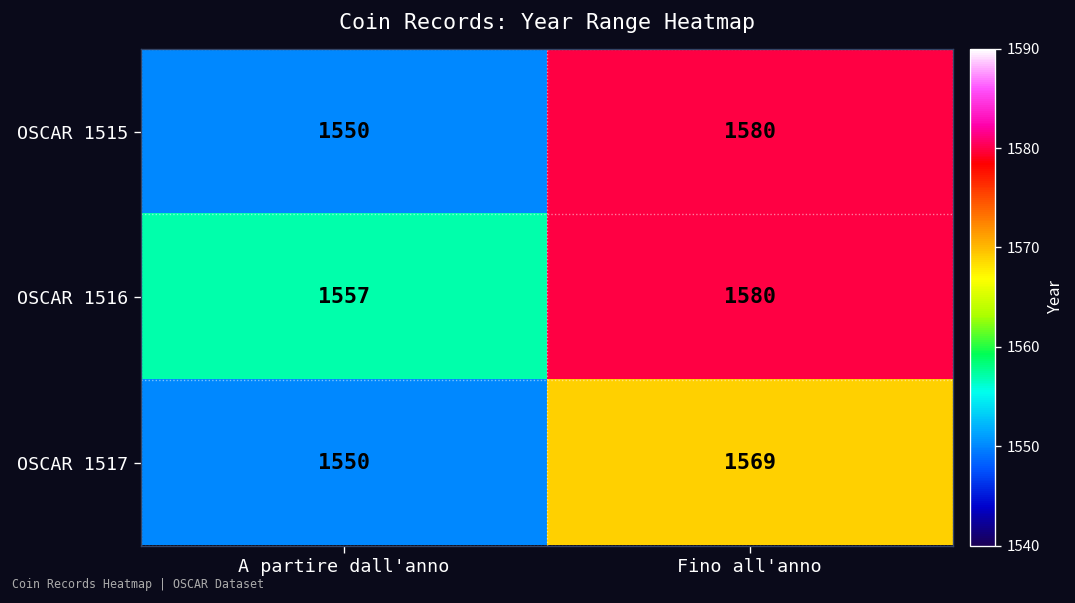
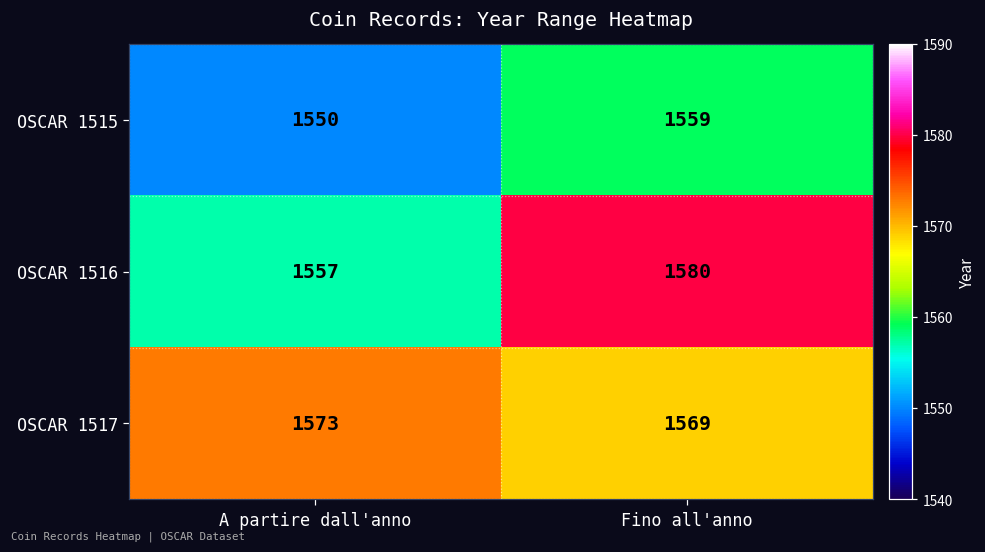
  {
    "OSCAR 1515": {
      "A partire dall'anno": 1550,
-     "Fino all'anno": 1580
+     "Fino all'anno": 1559
    },
    "OSCAR 1516": {
      "A partire dall'anno": 1557,
      "Fino all'anno": 1580
    },
    "OSCAR 1517": {
-     "A partire dall'anno": 1550,
+     "A partire dall'anno": 1573,
      "Fino all'anno": 1569
    }
  }
